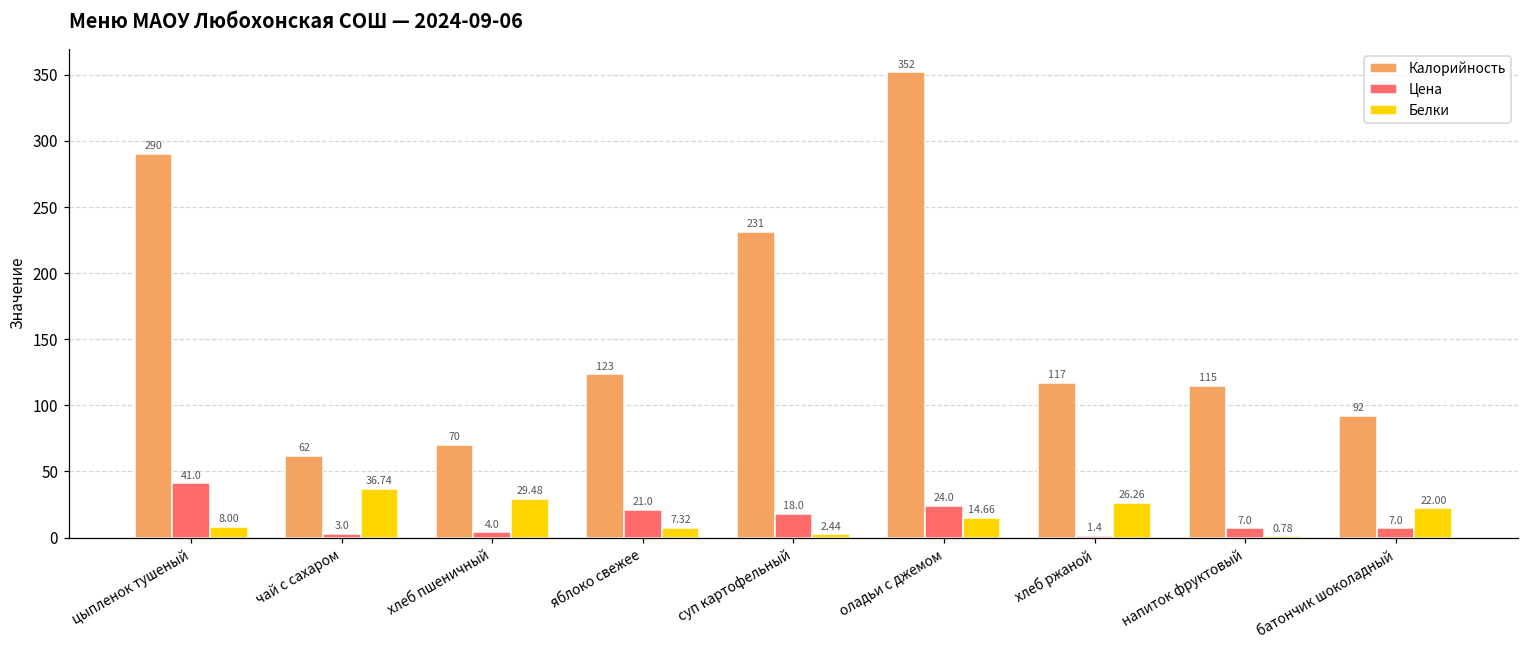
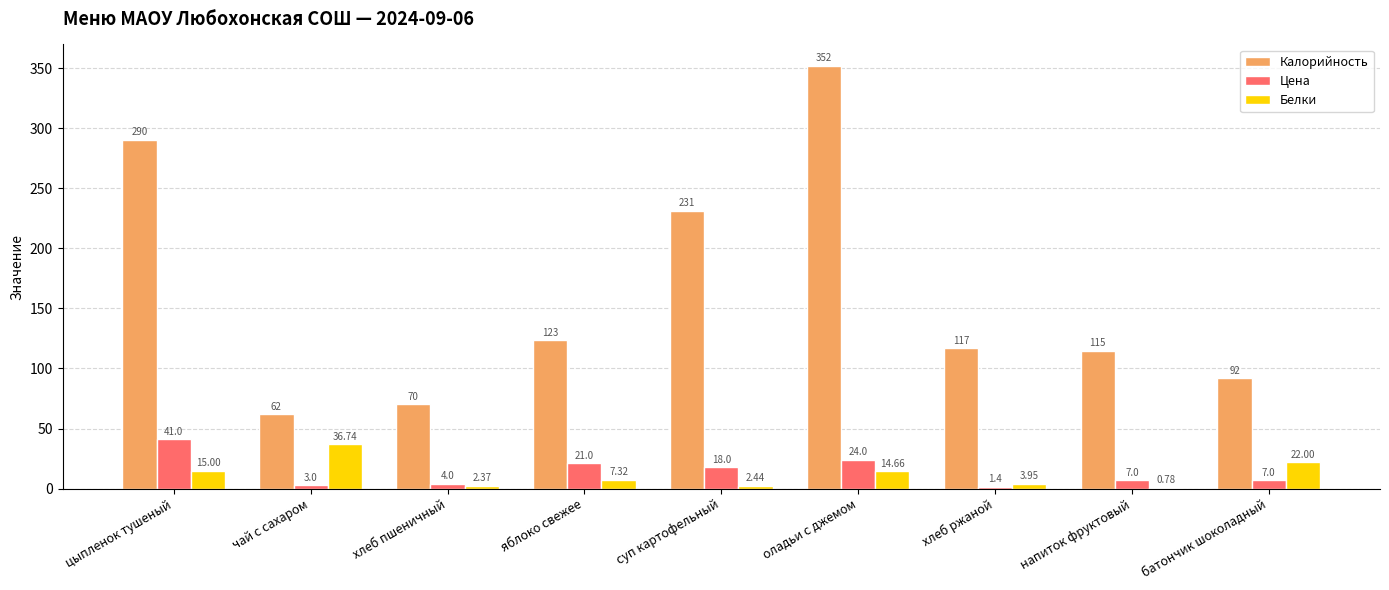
  {
    "Белки": {
-     "цыпленок тушеный": 8.00,
+     "цыпленок тушеный": 15.00,
      "чай с сахаром": 36.74,
-     "хлеб пшеничный": 29.48,
+     "хлеб пшеничный": 2.37,
      "яблоко свежее": 7.32,
      "суп картофельный": 2.44,
      "оладьи с джемом": 14.66,
-     "хлеб ржаной": 26.26,
+     "хлеб ржаной": 3.95,
      "напиток фруктовый": 0.78,
      "батончик шоколадный": 22.00
    }
  }
